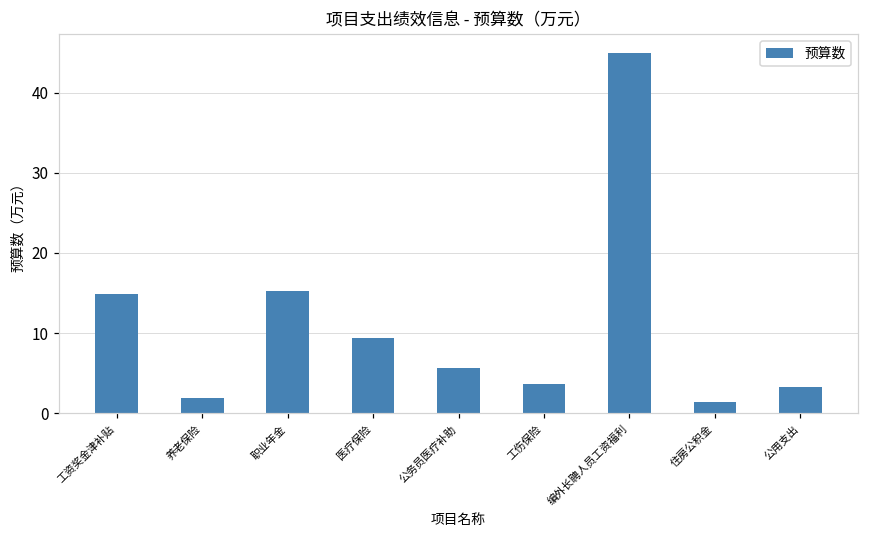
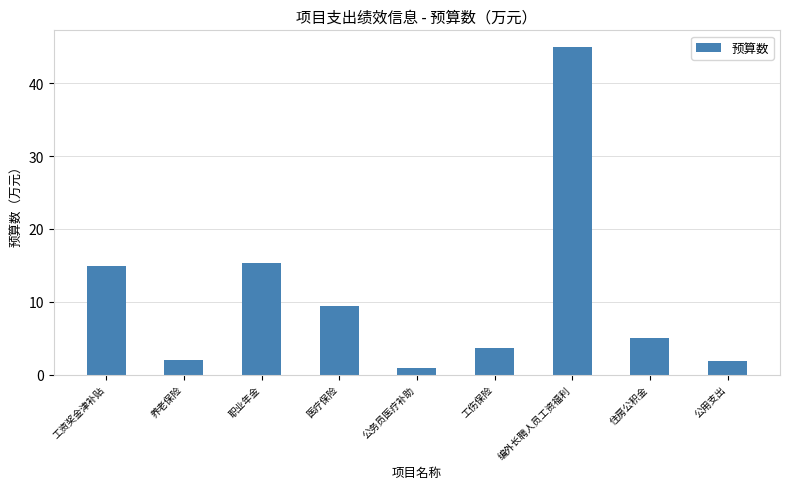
  {
    "工资奖金津补贴": 15,
    "养老保险": 2,
    "职业年金": 15,
    "医疗保险": 9,
-   "公务员医疗补助": 6,
+   "公务员医疗补助": 1,
    "工伤保险": 4,
    "编外长聘人员工资福利": 45,
-   "住房公积金": 1,
-   "公用支出": 3
+   "住房公积金": 5,
+   "公用支出": 2
  }
